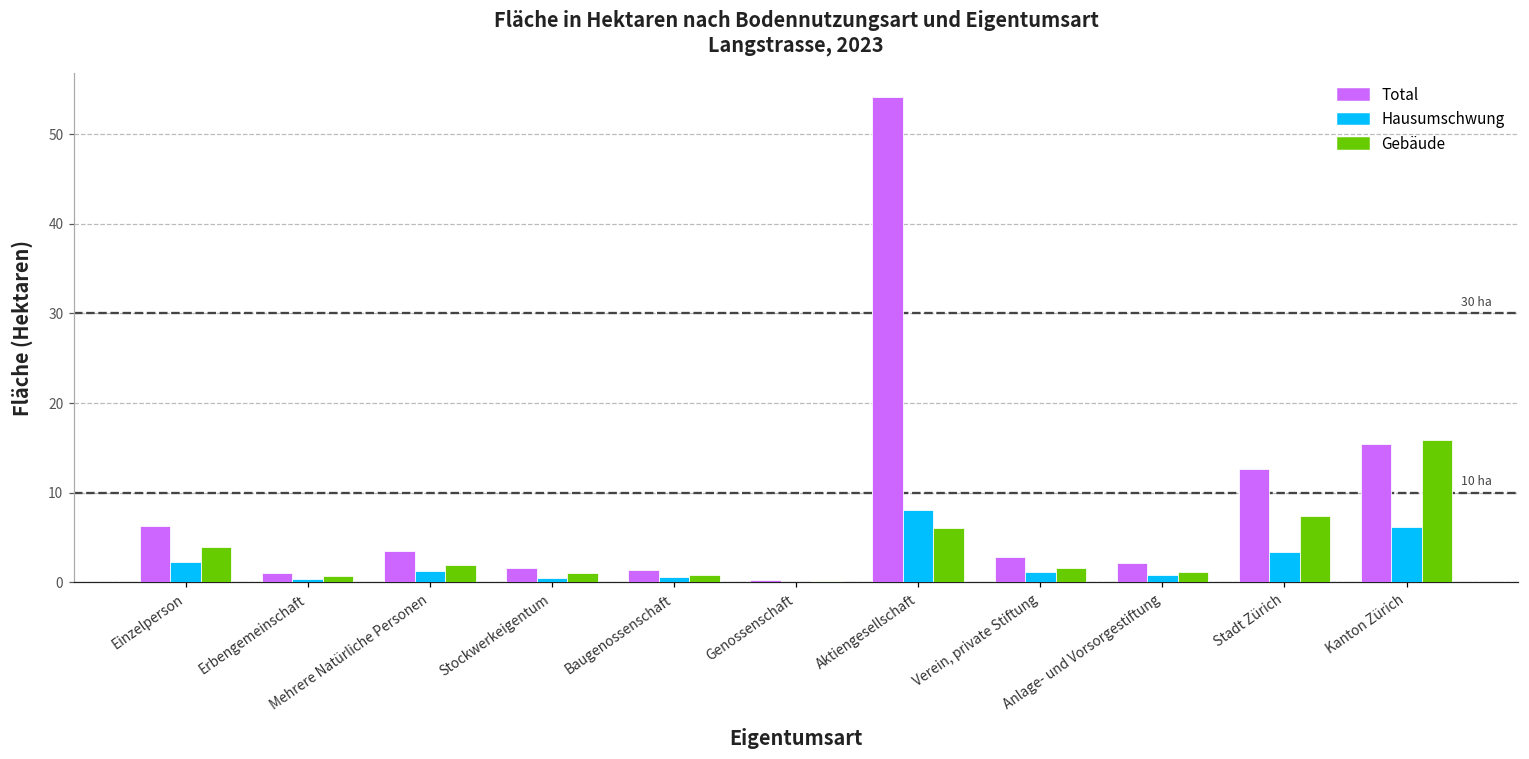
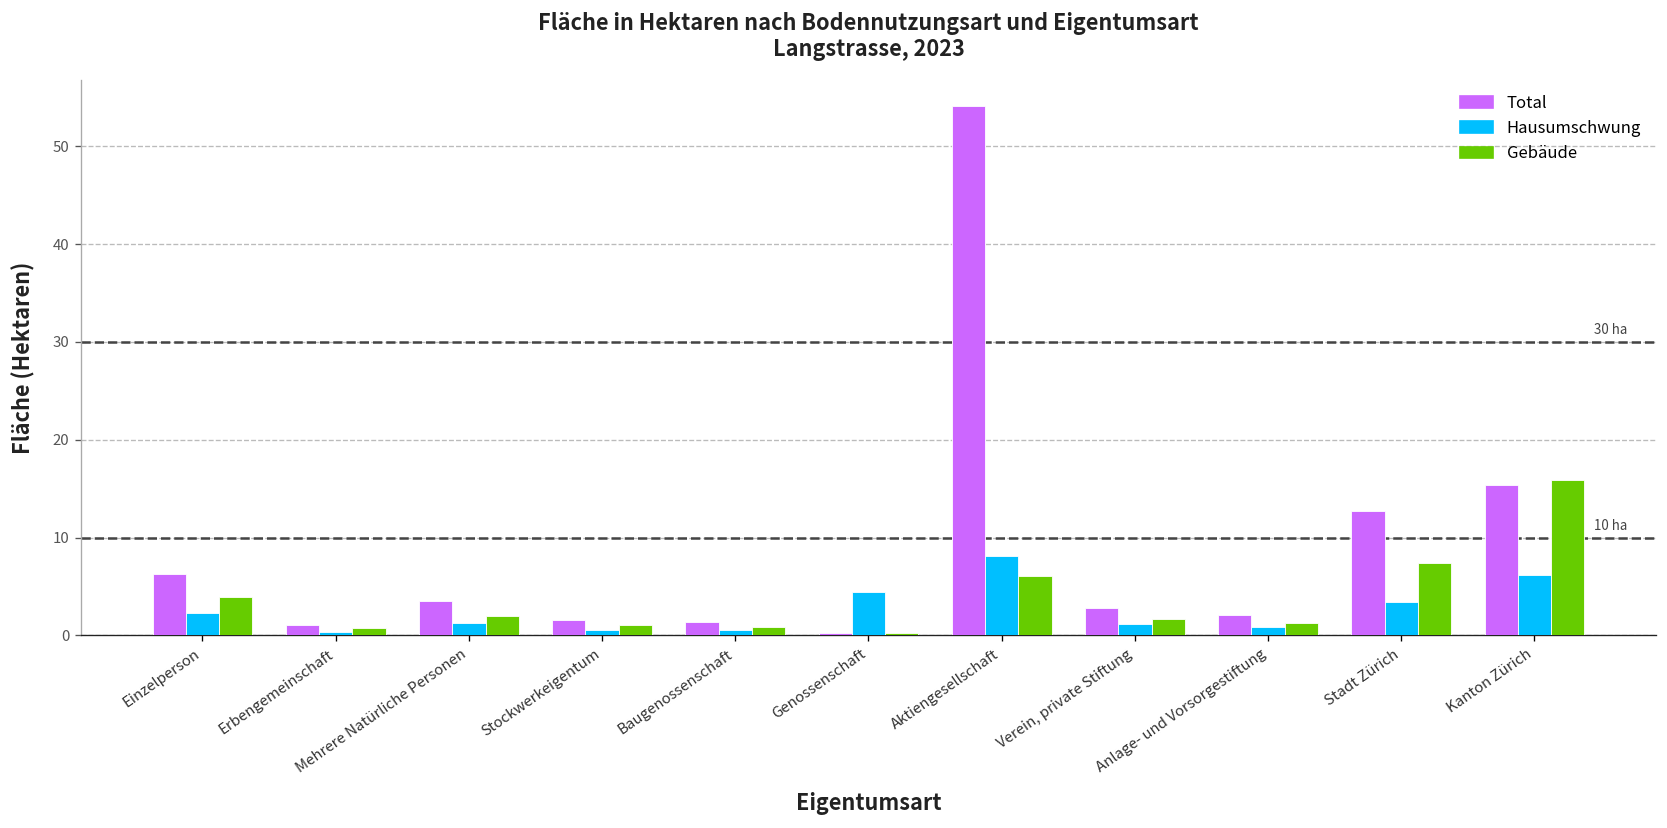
  {
    "Total": {
      "Einzelperson": 6,
      "Erbengemeinschaft": 1,
      "Mehrere Natürliche Personen": 4,
      "Stockwerkeigentum": 2,
      "Baugenossenschaft": 1,
      "Aktiengesellschaft": 54,
      "Verein, private Stiftung": 3,
      "Anlage- und Vorsorgestiftung": 2,
      "Stadt Zürich": 13,
      "Kanton Zürich": 15
    },
    "Hausumschwung": {
      "Einzelperson": 2,
      "Erbengemeinschaft": 0,
      "Mehrere Natürliche Personen": 1,
      "Stockwerkeigentum": 1,
      "Baugenossenschaft": 1,
-     "Genossenschaft": 0,
+     "Genossenschaft": 4,
      "Aktiengesellschaft": 8,
      "Verein, private Stiftung": 1,
      "Anlage- und Vorsorgestiftung": 1,
      "Stadt Zürich": 3,
      "Kanton Zürich": 6
    },
    "Gebäude": {
      "Einzelperson": 4,
      "Erbengemeinschaft": 1,
      "Mehrere Natürliche Personen": 2,
      "Stockwerkeigentum": 1,
      "Baugenossenschaft": 1,
      "Aktiengesellschaft": 6,
      "Verein, private Stiftung": 2,
      "Anlage- und Vorsorgestiftung": 1,
      "Stadt Zürich": 7,
      "Kanton Zürich": 16
    }
  }
